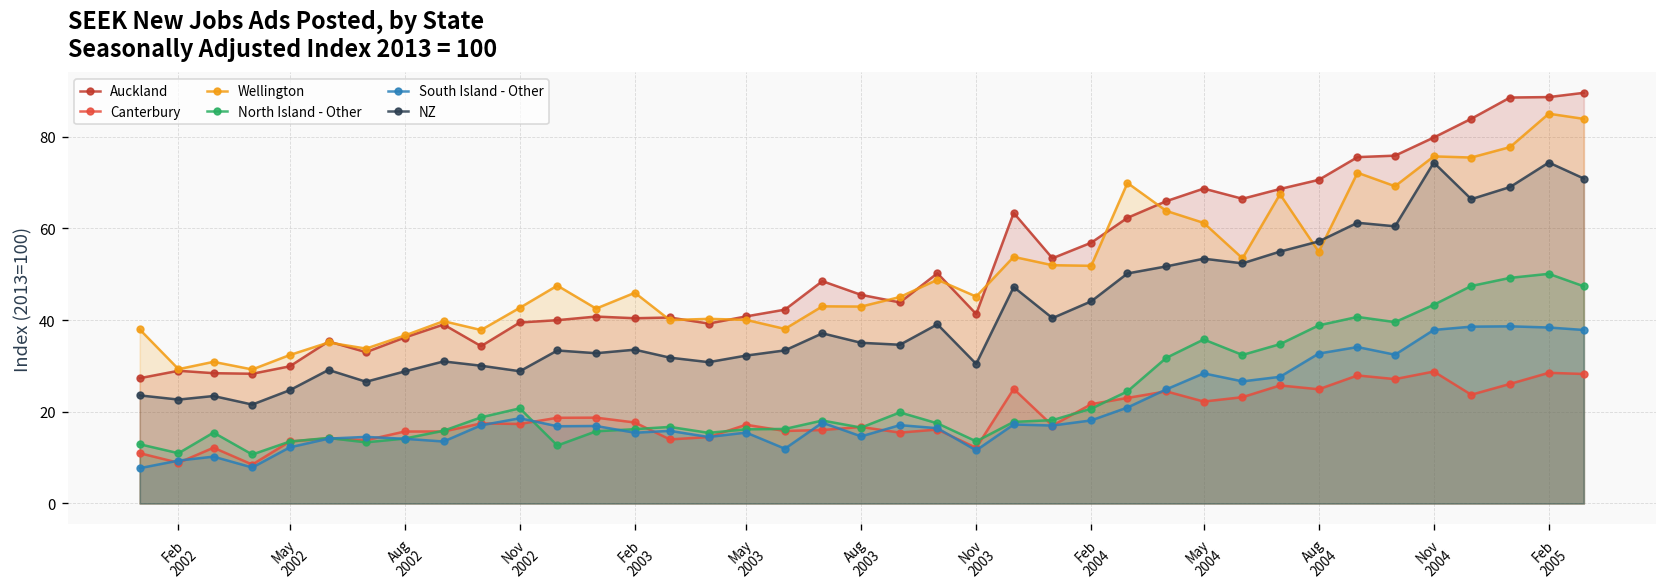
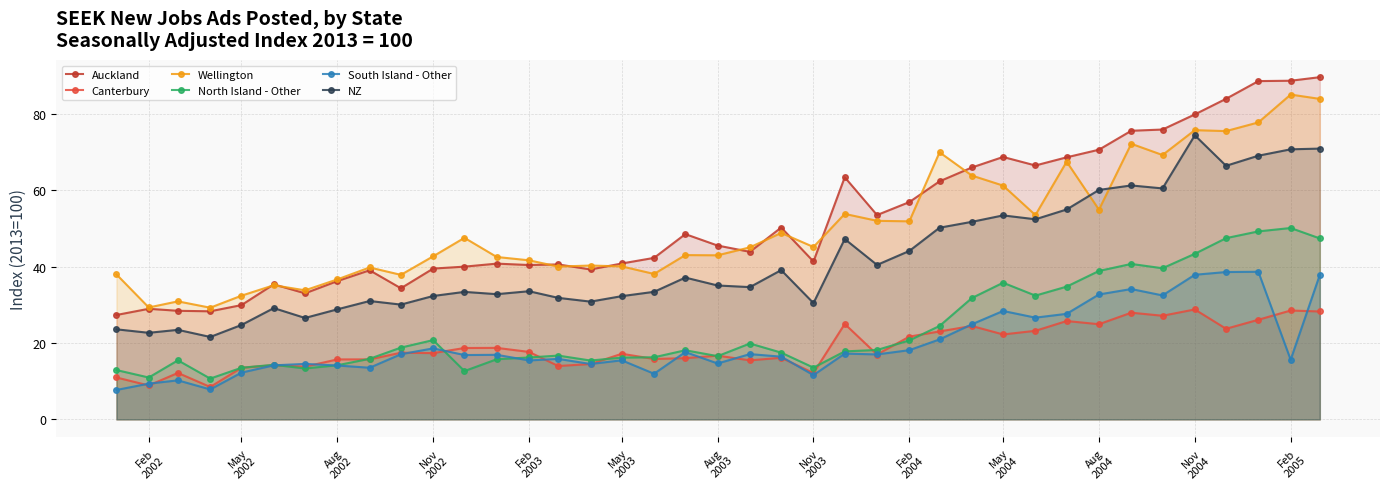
  {
    "Wellington": {
      "May 2002": 32,
      "Nov 2002": 43,
-     "Feb 2003": 46,
+     "Feb 2003": 42,
      "May 2003": 40,
      "Aug 2003": 43,
      "Nov 2003": 45,
      "Feb 2004": 52,
      "May 2004": 61,
      "Aug 2004": 55,
      "Nov 2004": 76,
      "Feb 2005": 85
    },
    "North Island - Other": {
      "Feb 2002": 11,
      "Nov 2002": 21,
      "Feb 2003": 16,
      "May 2003": 16,
      "Nov 2003": 14,
      "Feb 2004": 21,
      "May 2004": 36,
      "Aug 2004": 39,
      "Nov 2004": 43,
      "Feb 2005": 50
    },
    "South Island - Other": {
      "May 2002": 12,
      "Nov 2002": 19,
      "Feb 2003": 15,
      "May 2003": 15,
      "Aug 2003": 15,
      "Feb 2004": 18,
      "May 2004": 28,
      "Aug 2004": 33,
      "Nov 2004": 38,
-     "Feb 2005": 38
+     "Feb 2005": 16
    },
    "NZ": {
      "Feb 2002": 23,
      "May 2002": 25,
      "Aug 2002": 29,
-     "Nov 2002": 29,
+     "Nov 2002": 32,
      "Feb 2003": 34,
      "May 2003": 32,
      "Aug 2003": 35,
      "Nov 2003": 30,
      "Feb 2004": 44,
      "May 2004": 53,
-     "Aug 2004": 57,
+     "Aug 2004": 60,
      "Nov 2004": 74,
-     "Feb 2005": 74
+     "Feb 2005": 71
    }
  }
